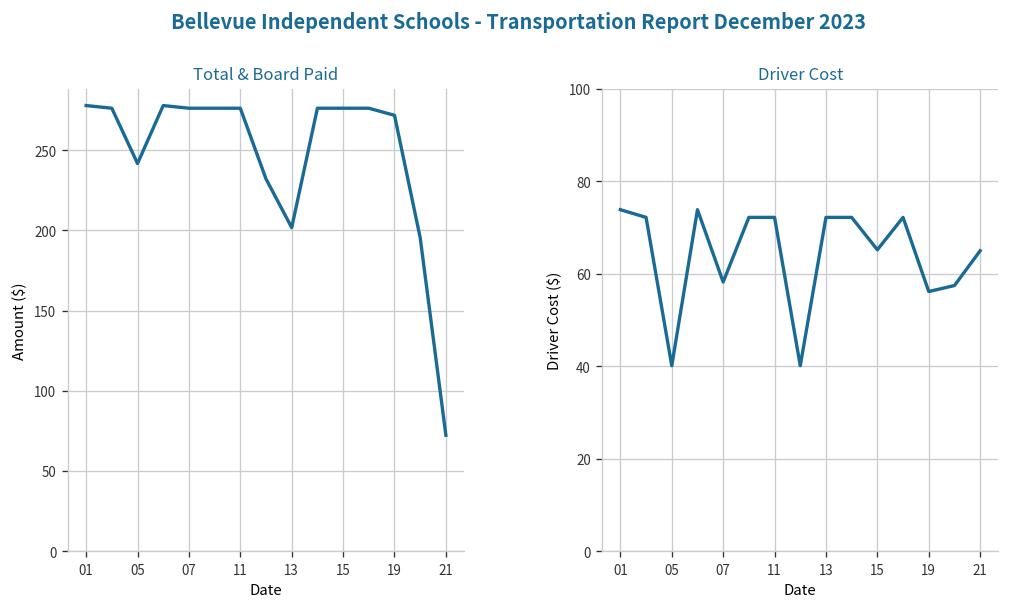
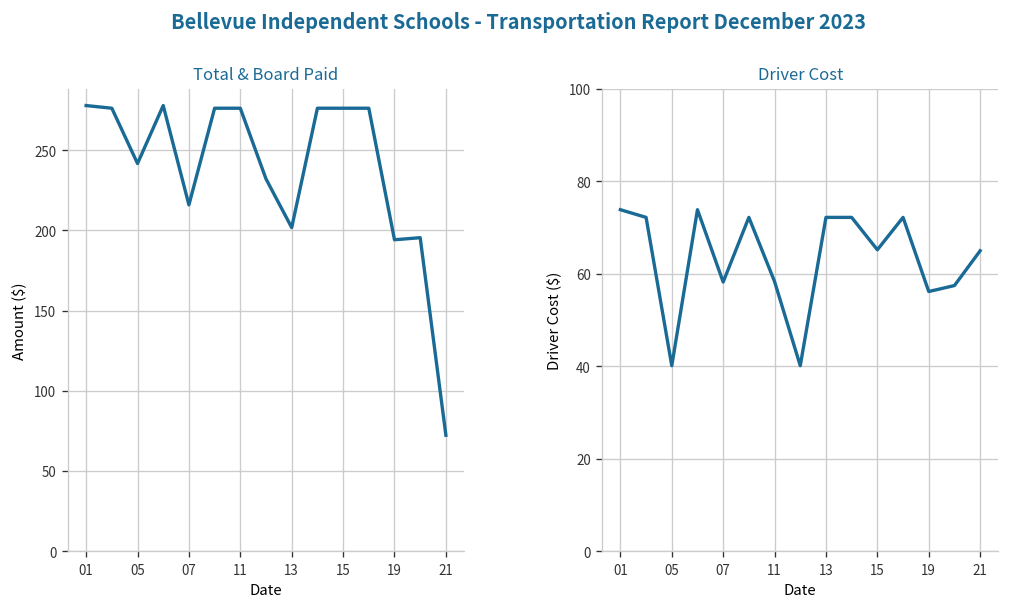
  {
    "Total & Board Paid": {
      "01": 278,
      "05": 242,
-     "07": 276,
+     "07": 216,
      "11": 276,
      "13": 202,
      "15": 276,
-     "19": 272,
+     "19": 194,
      "21": 72
    },
    "Driver Cost": {
      "01": 74,
      "05": 40,
      "07": 58,
-     "11": 72,
+     "11": 58,
      "13": 72,
      "15": 65,
      "19": 56,
      "21": 65
    }
  }
